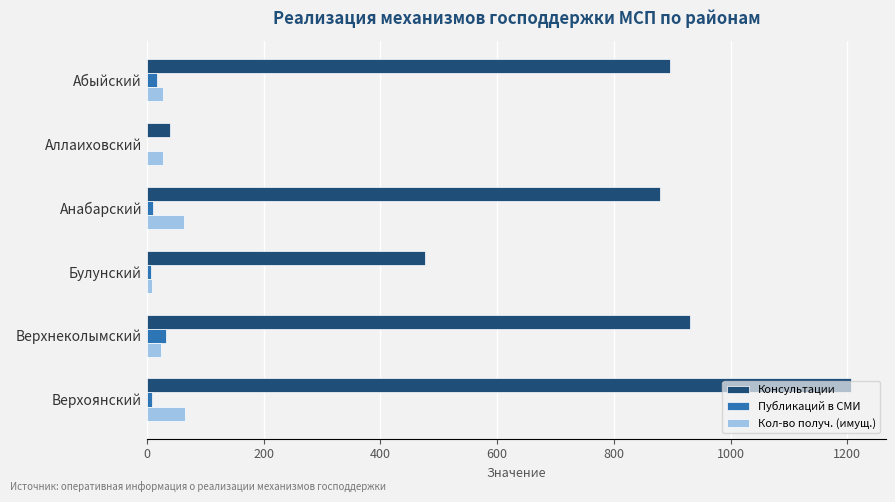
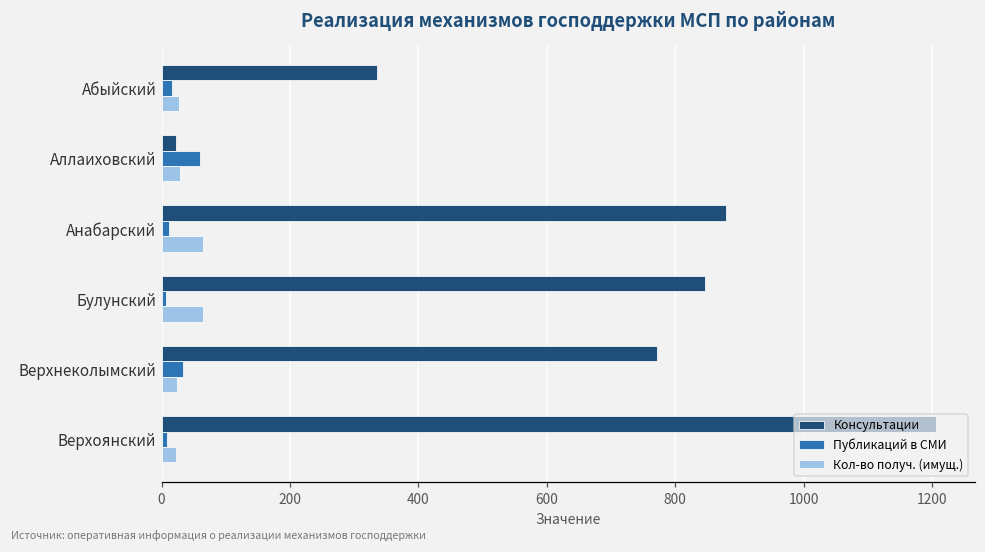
  {
    "Консультации": {
-     "Абыйский": 900,
-     "Аллаиховский": 40,
+     "Абыйский": 340,
+     "Аллаиховский": 20,
      "Анабарский": 880,
-     "Булунский": 480,
-     "Верхнеколымский": 930
+     "Булунский": 850,
+     "Верхнеколымский": 770
    },
    "Публикаций в СМИ": {
      "Абыйский": 20,
-     "Аллаиховский": 0,
+     "Аллаиховский": 60,
      "Анабарский": 10,
      "Булунский": 10,
      "Верхнеколымский": 30,
      "Верхоянский": 10
    },
    "Кол-во получ. (имущ.)": {
      "Абыйский": 30,
      "Аллаиховский": 30,
      "Анабарский": 60,
-     "Булунский": 10,
+     "Булунский": 70,
      "Верхнеколымский": 20,
-     "Верхоянский": 70
+     "Верхоянский": 20
    }
  }
